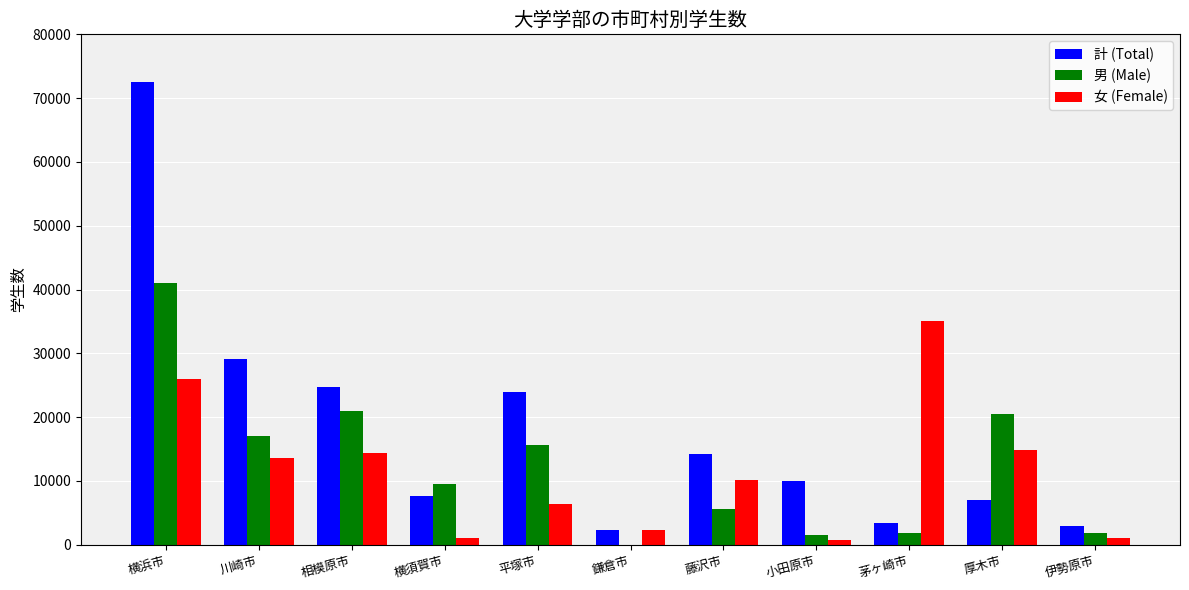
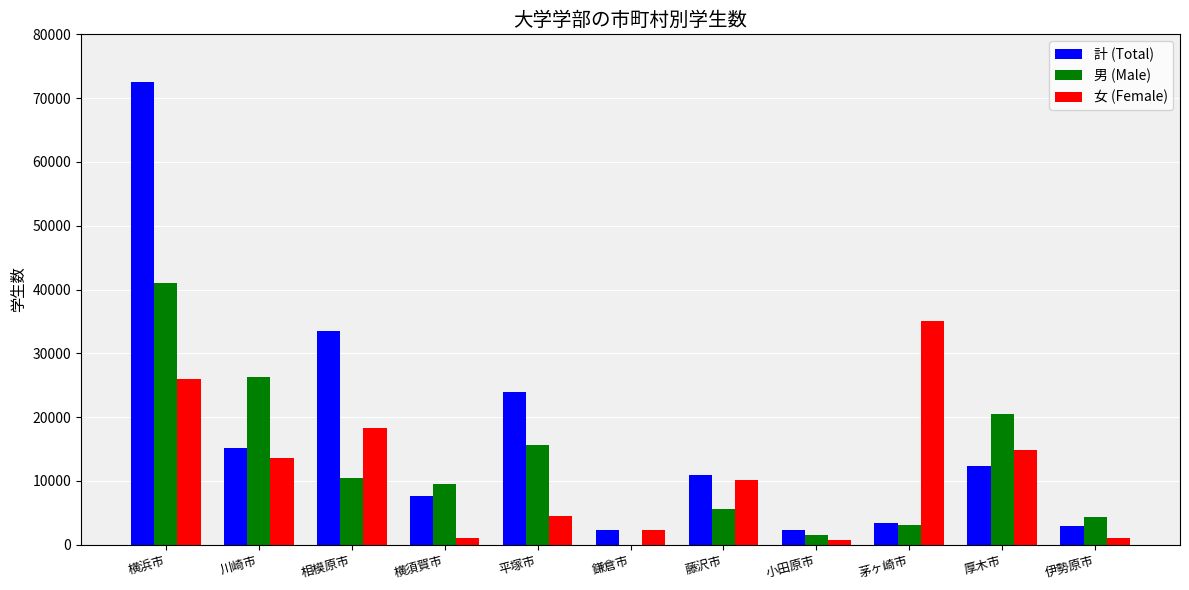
  {
    "計 (Total)": {
      "横浜市": 73000,
-     "川崎市": 29000,
-     "相模原市": 25000,
+     "川崎市": 15000,
+     "相模原市": 33000,
      "横須賀市": 8000,
      "平塚市": 24000,
      "鎌倉市": 2000,
-     "藤沢市": 14000,
-     "小田原市": 10000,
+     "藤沢市": 11000,
+     "小田原市": 2000,
      "茅ヶ崎市": 3000,
-     "厚木市": 7000,
+     "厚木市": 12000,
      "伊勢原市": 3000
    },
    "男 (Male)": {
      "横浜市": 41000,
-     "川崎市": 17000,
-     "相模原市": 21000,
+     "川崎市": 26000,
+     "相模原市": 10000,
      "横須賀市": 10000,
      "平塚市": 16000,
      "鎌倉市": 0,
      "藤沢市": 6000,
      "小田原市": 2000,
-     "茅ヶ崎市": 2000,
+     "茅ヶ崎市": 3000,
      "厚木市": 20000,
-     "伊勢原市": 2000
+     "伊勢原市": 4000
    },
    "女 (Female)": {
      "横浜市": 26000,
      "川崎市": 14000,
-     "相模原市": 14000,
+     "相模原市": 18000,
      "横須賀市": 1000,
-     "平塚市": 6000,
+     "平塚市": 4000,
      "鎌倉市": 2000,
      "藤沢市": 10000,
      "小田原市": 1000,
      "茅ヶ崎市": 35000,
      "厚木市": 15000,
      "伊勢原市": 1000
    }
  }
